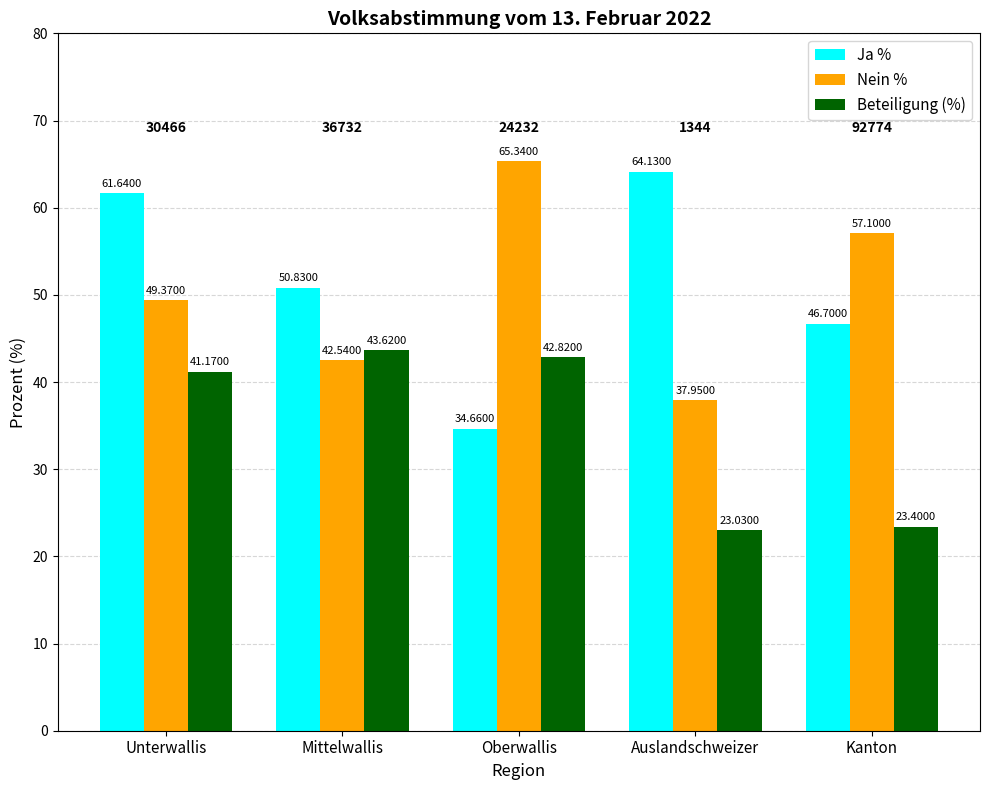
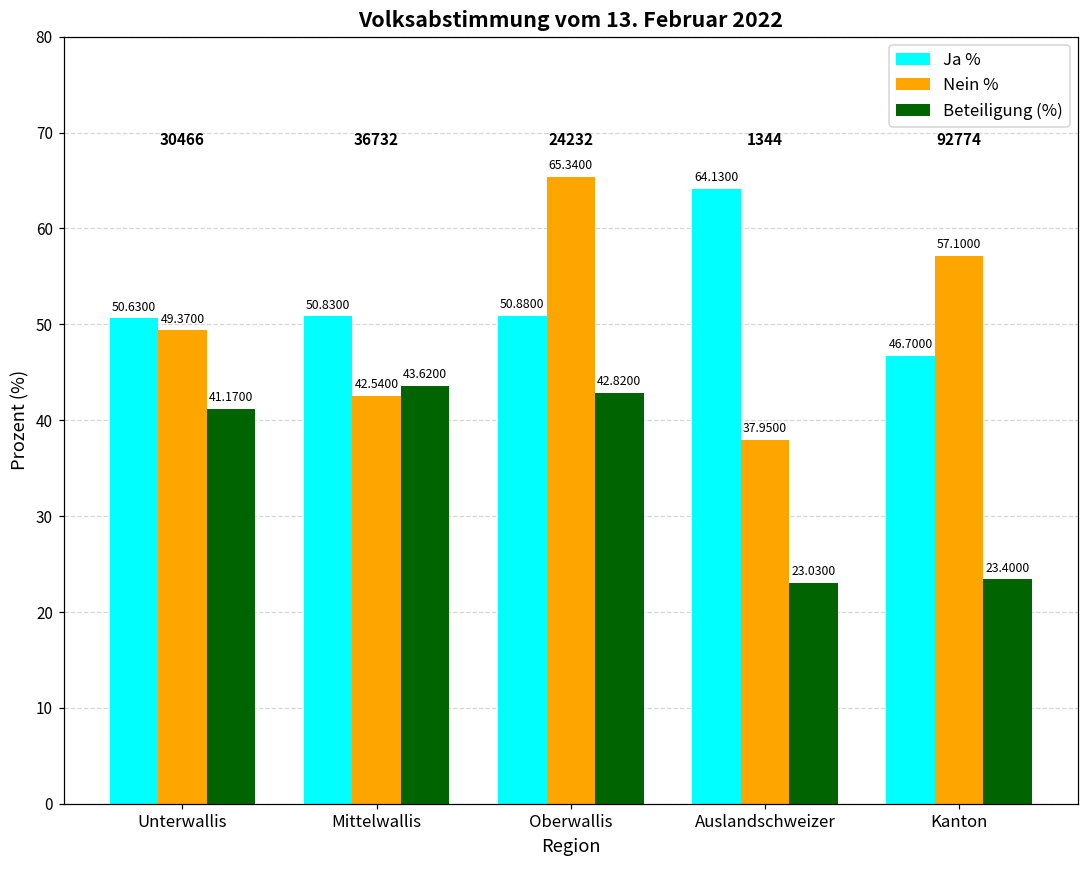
  {
    "Ja %": {
-     "Unterwallis": 61.6400,
+     "Unterwallis": 50.6300,
      "Mittelwallis": 50.8300,
-     "Oberwallis": 34.6600,
+     "Oberwallis": 50.8800,
      "Auslandschweizer": 64.1300,
      "Kanton": 46.7000
    },
    "Nein %": {
      "Unterwallis": 49.3700,
      "Mittelwallis": 42.5400,
      "Oberwallis": 65.3400,
      "Auslandschweizer": 37.9500,
      "Kanton": 57.1000
    },
    "Beteiligung (%)": {
      "Unterwallis": 41.1700,
      "Mittelwallis": 43.6200,
      "Oberwallis": 42.8200,
      "Auslandschweizer": 23.0300,
      "Kanton": 23.4000
    }
  }
